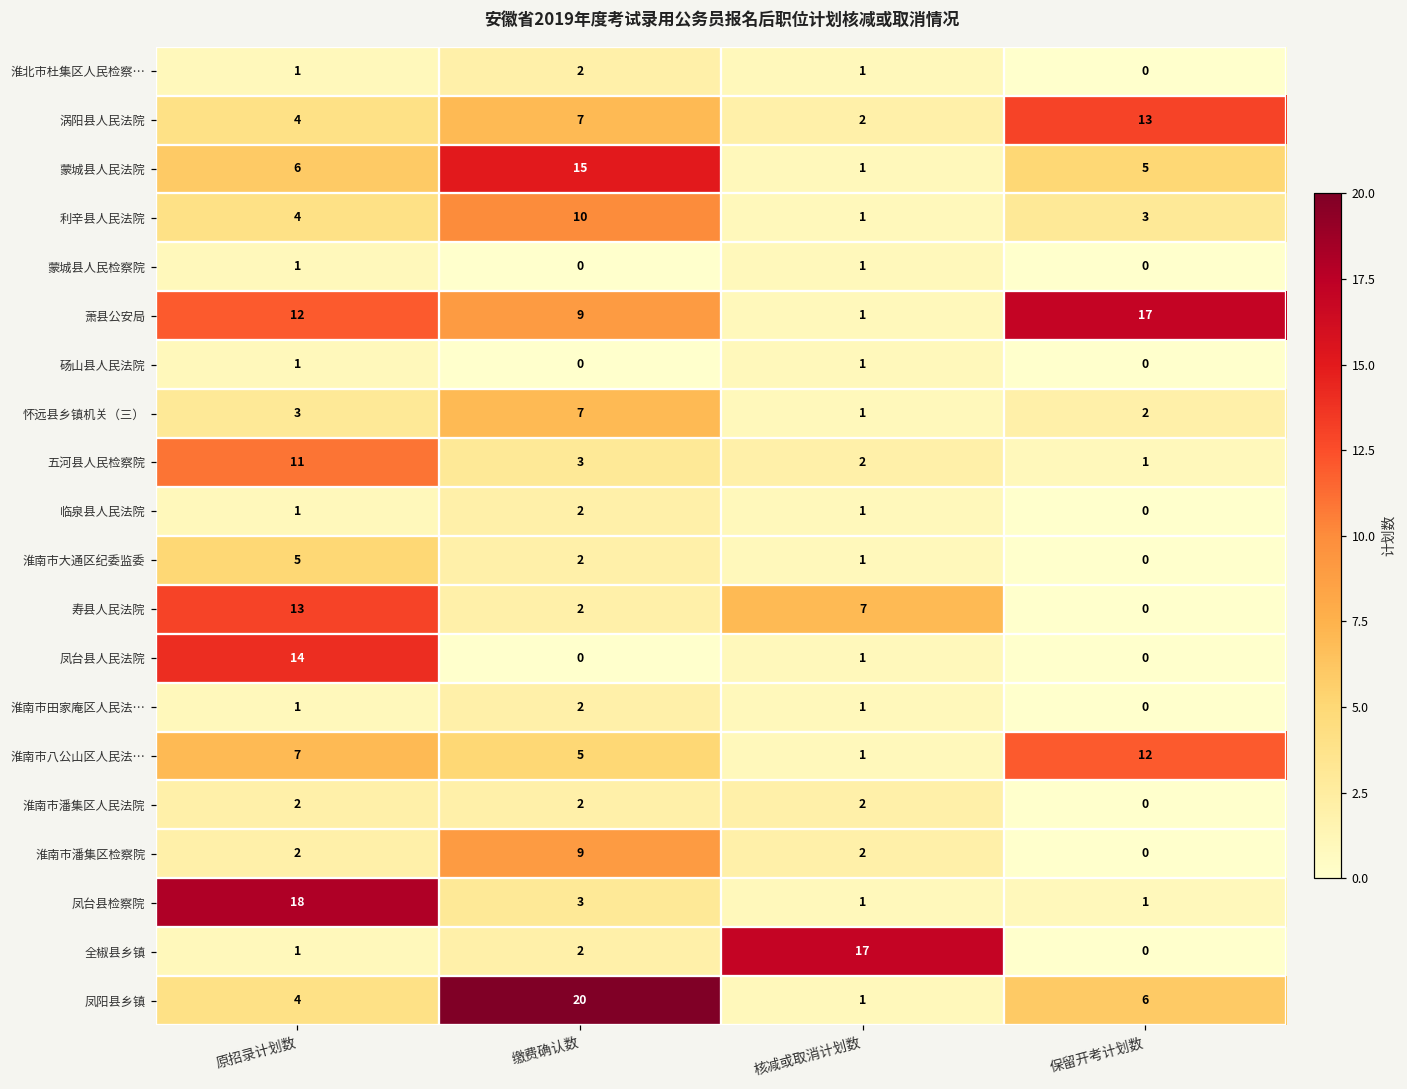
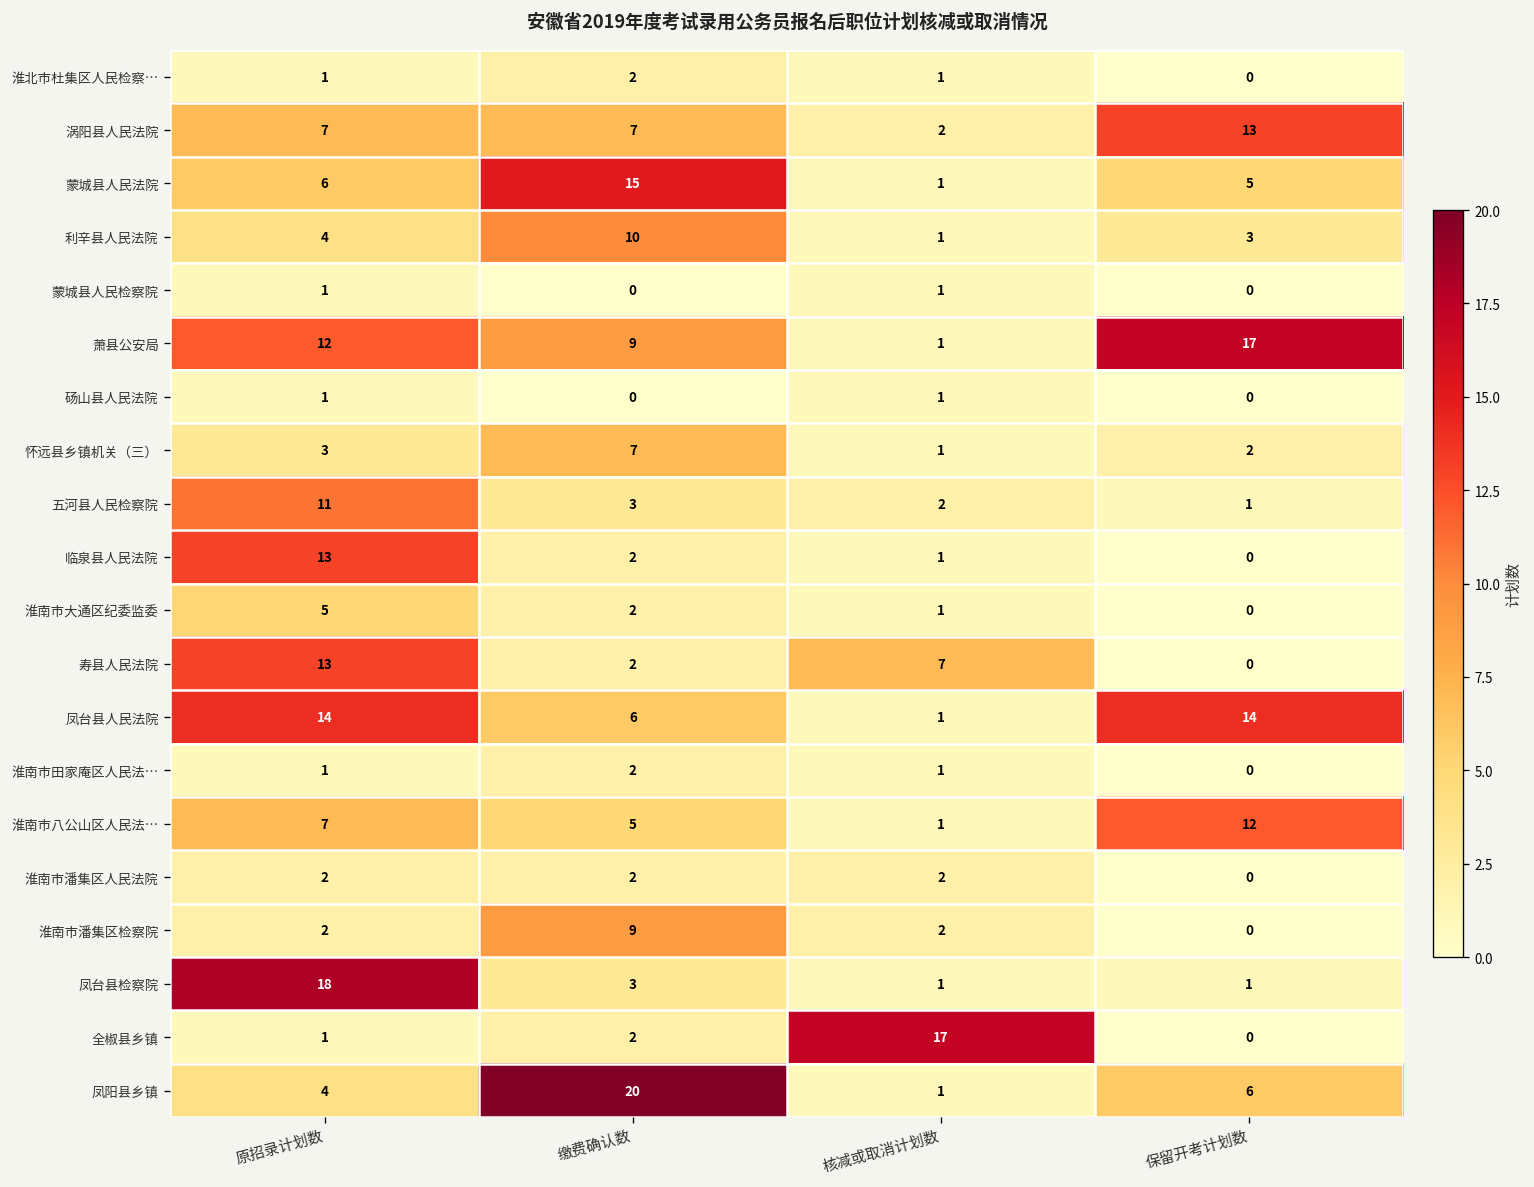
  {
    "淮北市杜集区人民检察…": {
      "原招录计划数": 1,
      "缴费确认数": 2,
      "核减或取消计划数": 1,
      "保留开考计划数": 0
    },
    "涡阳县人民法院": {
-     "原招录计划数": 4,
+     "原招录计划数": 7,
      "缴费确认数": 7,
      "核减或取消计划数": 2,
      "保留开考计划数": 13
    },
    "蒙城县人民法院": {
      "原招录计划数": 6,
      "缴费确认数": 15,
      "核减或取消计划数": 1,
      "保留开考计划数": 5
    },
    "利辛县人民法院": {
      "原招录计划数": 4,
      "缴费确认数": 10,
      "核减或取消计划数": 1,
      "保留开考计划数": 3
    },
    "蒙城县人民检察院": {
      "原招录计划数": 1,
      "缴费确认数": 0,
      "核减或取消计划数": 1,
      "保留开考计划数": 0
    },
    "萧县公安局": {
      "原招录计划数": 12,
      "缴费确认数": 9,
      "核减或取消计划数": 1,
      "保留开考计划数": 17
    },
    "砀山县人民法院": {
      "原招录计划数": 1,
      "缴费确认数": 0,
      "核减或取消计划数": 1,
      "保留开考计划数": 0
    },
    "怀远县乡镇机关（三）": {
      "原招录计划数": 3,
      "缴费确认数": 7,
      "核减或取消计划数": 1,
      "保留开考计划数": 2
    },
    "五河县人民检察院": {
      "原招录计划数": 11,
      "缴费确认数": 3,
      "核减或取消计划数": 2,
      "保留开考计划数": 1
    },
    "临泉县人民法院": {
-     "原招录计划数": 1,
+     "原招录计划数": 13,
      "缴费确认数": 2,
      "核减或取消计划数": 1,
      "保留开考计划数": 0
    },
    "淮南市大通区纪委监委": {
      "原招录计划数": 5,
      "缴费确认数": 2,
      "核减或取消计划数": 1,
      "保留开考计划数": 0
    },
    "寿县人民法院": {
      "原招录计划数": 13,
      "缴费确认数": 2,
      "核减或取消计划数": 7,
      "保留开考计划数": 0
    },
    "凤台县人民法院": {
      "原招录计划数": 14,
-     "缴费确认数": 0,
+     "缴费确认数": 6,
      "核减或取消计划数": 1,
-     "保留开考计划数": 0
+     "保留开考计划数": 14
    },
    "淮南市田家庵区人民法…": {
      "原招录计划数": 1,
      "缴费确认数": 2,
      "核减或取消计划数": 1,
      "保留开考计划数": 0
    },
    "淮南市八公山区人民法…": {
      "原招录计划数": 7,
      "缴费确认数": 5,
      "核减或取消计划数": 1,
      "保留开考计划数": 12
    },
    "淮南市潘集区人民法院": {
      "原招录计划数": 2,
      "缴费确认数": 2,
      "核减或取消计划数": 2,
      "保留开考计划数": 0
    },
    "淮南市潘集区检察院": {
      "原招录计划数": 2,
      "缴费确认数": 9,
      "核减或取消计划数": 2,
      "保留开考计划数": 0
    },
    "凤台县检察院": {
      "原招录计划数": 18,
      "缴费确认数": 3,
      "核减或取消计划数": 1,
      "保留开考计划数": 1
    },
    "全椒县乡镇": {
      "原招录计划数": 1,
      "缴费确认数": 2,
      "核减或取消计划数": 17,
      "保留开考计划数": 0
    },
    "凤阳县乡镇": {
      "原招录计划数": 4,
      "缴费确认数": 20,
      "核减或取消计划数": 1,
      "保留开考计划数": 6
    }
  }
